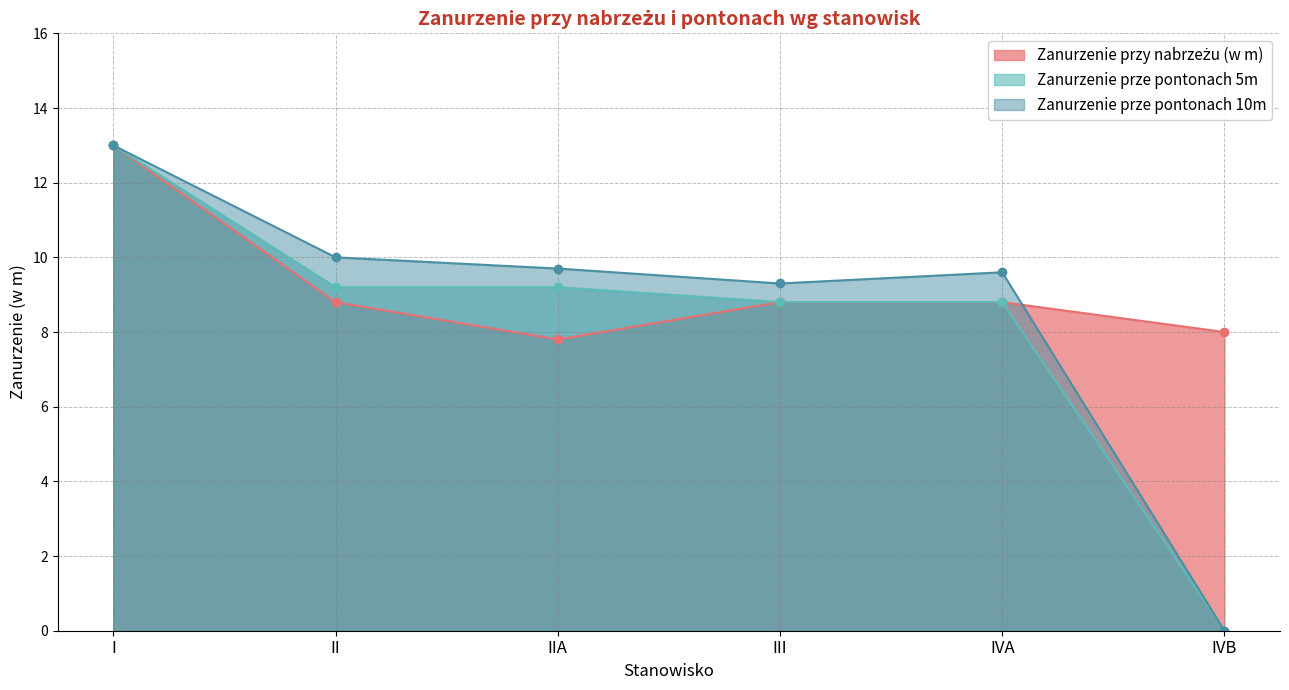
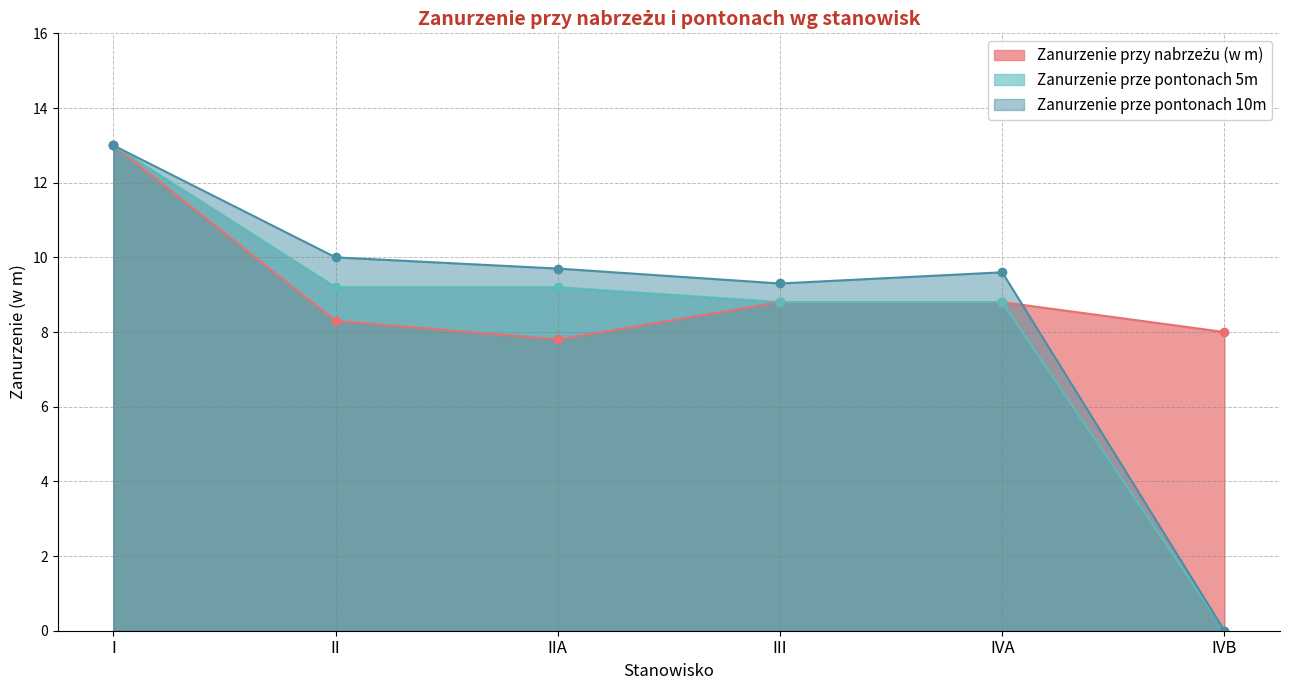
  {
    "Zanurzenie przy nabrzeżu (w m)": {
-     "II": 8.8,
+     "II": 8.3,
      "IIA": 7.8,
      "IVB": 8.0
    }
  }
